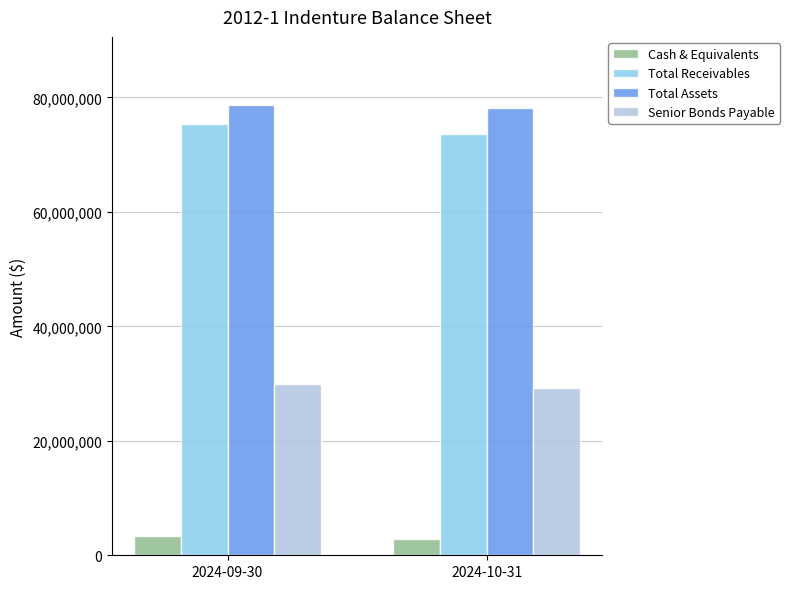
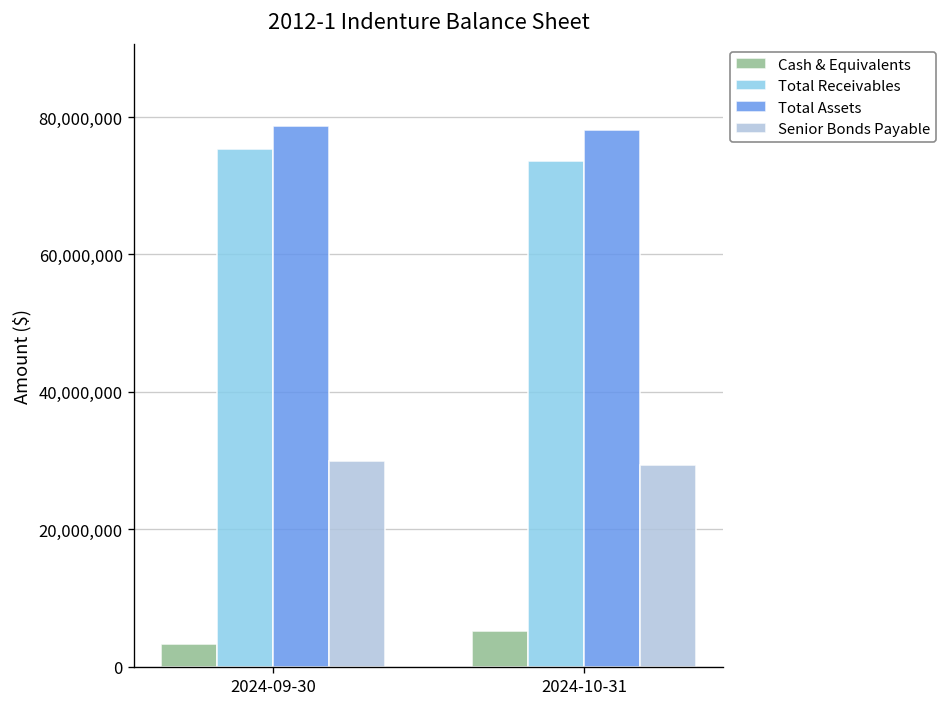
  {
    "Cash & Equivalents": {
      "2024-09-30": "3,000,000",
-     "2024-10-31": "3,000,000"
+     "2024-10-31": "5,000,000"
    },
    "Total Assets": {
      "2024-09-30": "79,000,000",
      "2024-10-31": "78,000,000"
    }
  }
